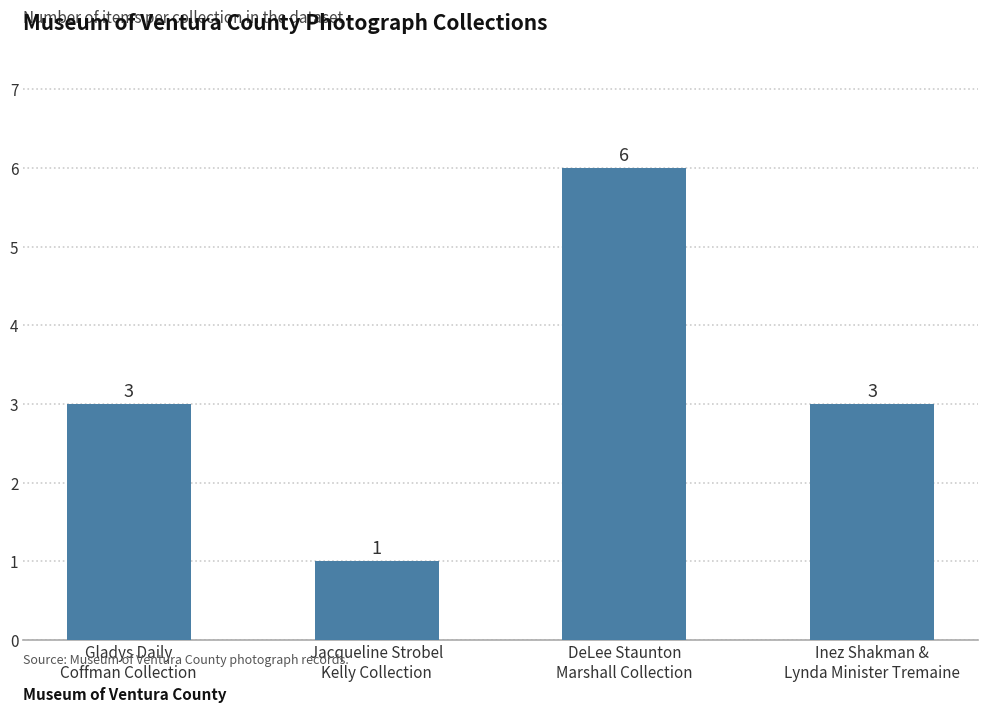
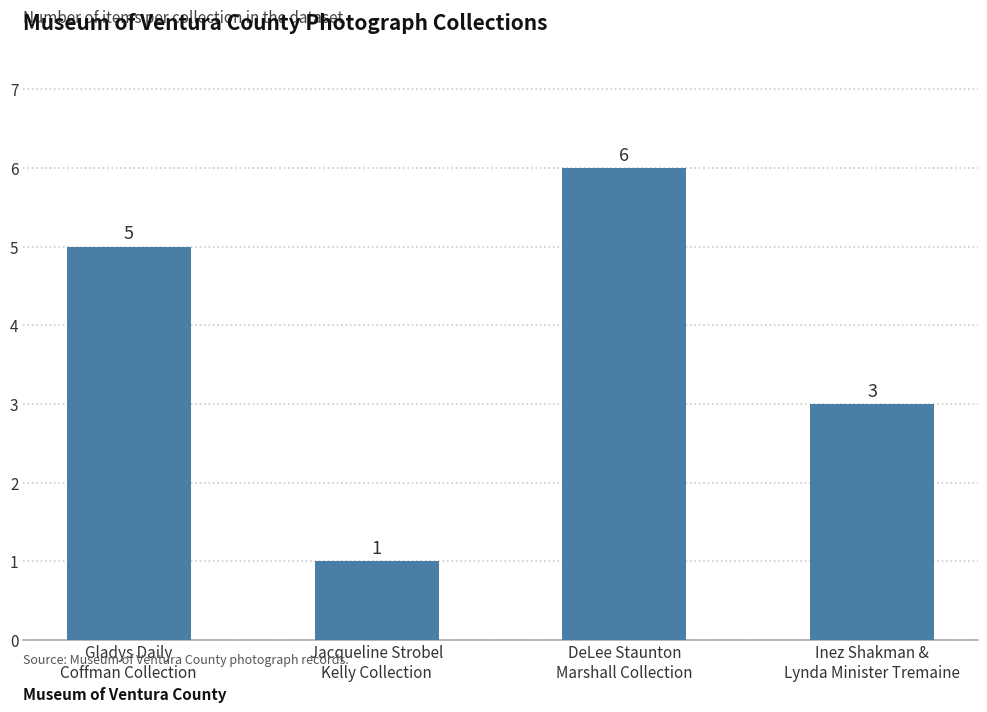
  {
-   "Gladys Daily Coffman Collection": 3,
+   "Gladys Daily Coffman Collection": 5,
    "Jacqueline Strobel Kelly Collection": 1,
    "DeLee Staunton Marshall Collection": 6,
    "Inez Shakman & Lynda Minister Tremaine": 3
  }
